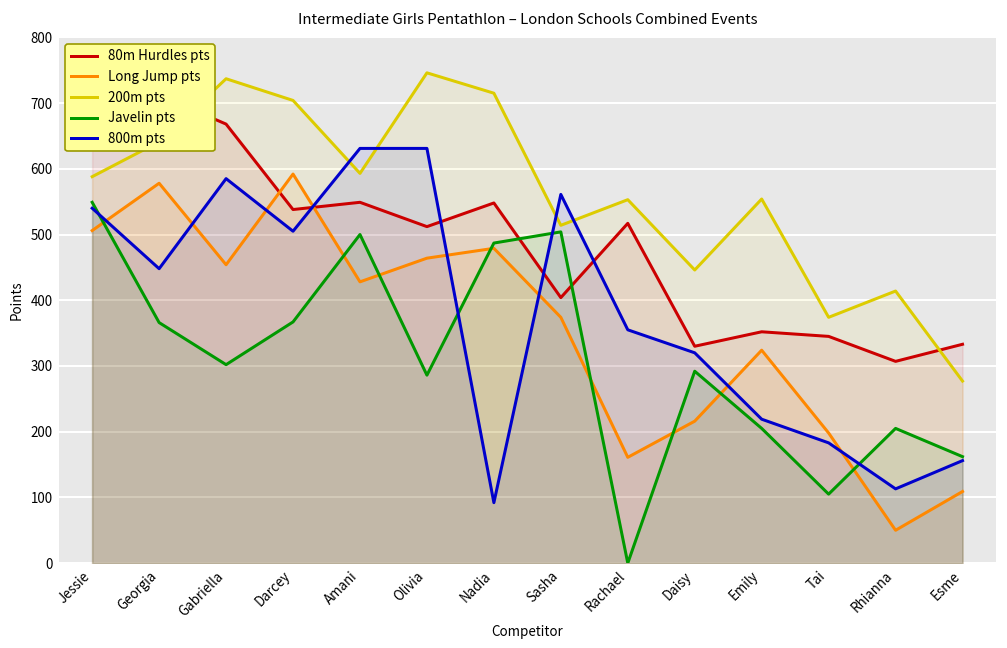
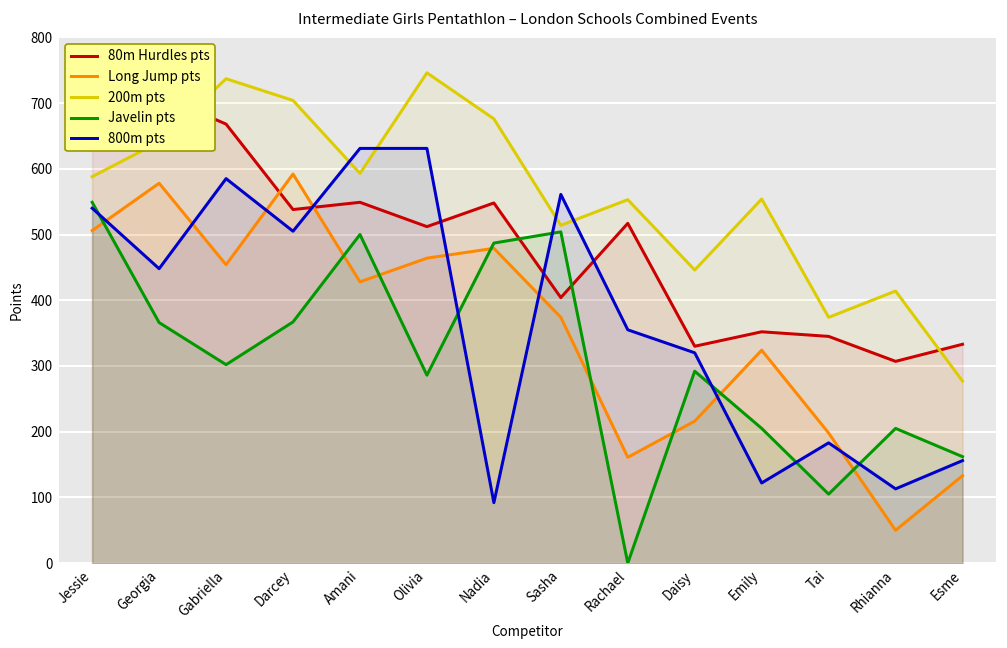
  {
    "80m Hurdles pts": {
      "Gabriella": 670,
      "Darcey": 540,
      "Amani": 550,
      "Olivia": 510,
      "Nadia": 550,
      "Sasha": 400,
      "Rachael": 520,
      "Daisy": 330,
      "Emily": 350,
      "Tai": 350,
      "Rhianna": 310,
      "Esme": 330
    },
    "Long Jump pts": {
      "Jessie": 510,
      "Georgia": 580,
      "Gabriella": 450,
      "Darcey": 590,
      "Amani": 430,
      "Olivia": 460,
      "Nadia": 480,
      "Sasha": 370,
      "Rachael": 160,
      "Daisy": 220,
      "Emily": 320,
      "Tai": 200,
      "Rhianna": 50,
-     "Esme": 110
+     "Esme": 130
    },
    "200m pts": {
      "Jessie": 590,
      "Georgia": 640,
      "Gabriella": 740,
      "Darcey": 700,
      "Amani": 590,
      "Olivia": 750,
-     "Nadia": 720,
+     "Nadia": 680,
      "Sasha": 510,
      "Rachael": 550,
      "Daisy": 450,
      "Emily": 550,
      "Tai": 370,
      "Rhianna": 410,
      "Esme": 280
    },
    "Javelin pts": {
      "Jessie": 550,
      "Georgia": 370,
      "Gabriella": 300,
      "Darcey": 370,
      "Amani": 500,
      "Olivia": 290,
      "Nadia": 490,
      "Sasha": 500,
      "Rachael": 0,
      "Daisy": 290,
      "Emily": 210,
      "Tai": 110,
      "Rhianna": 210,
      "Esme": 160
    },
    "800m pts": {
      "Jessie": 540,
      "Georgia": 450,
      "Gabriella": 590,
      "Darcey": 510,
      "Amani": 630,
      "Olivia": 630,
      "Nadia": 90,
      "Sasha": 560,
      "Rachael": 360,
      "Daisy": 320,
-     "Emily": 220,
+     "Emily": 120,
      "Tai": 180,
      "Rhianna": 110,
      "Esme": 160
    }
  }
